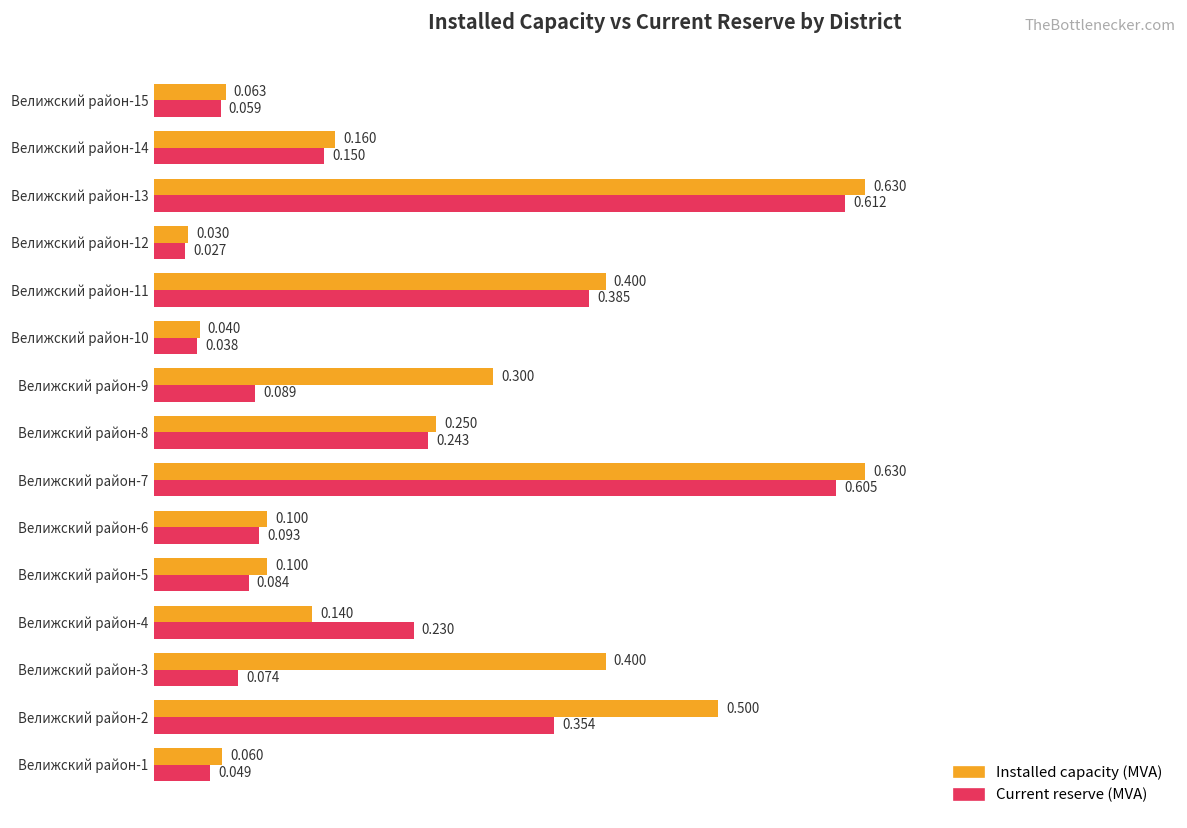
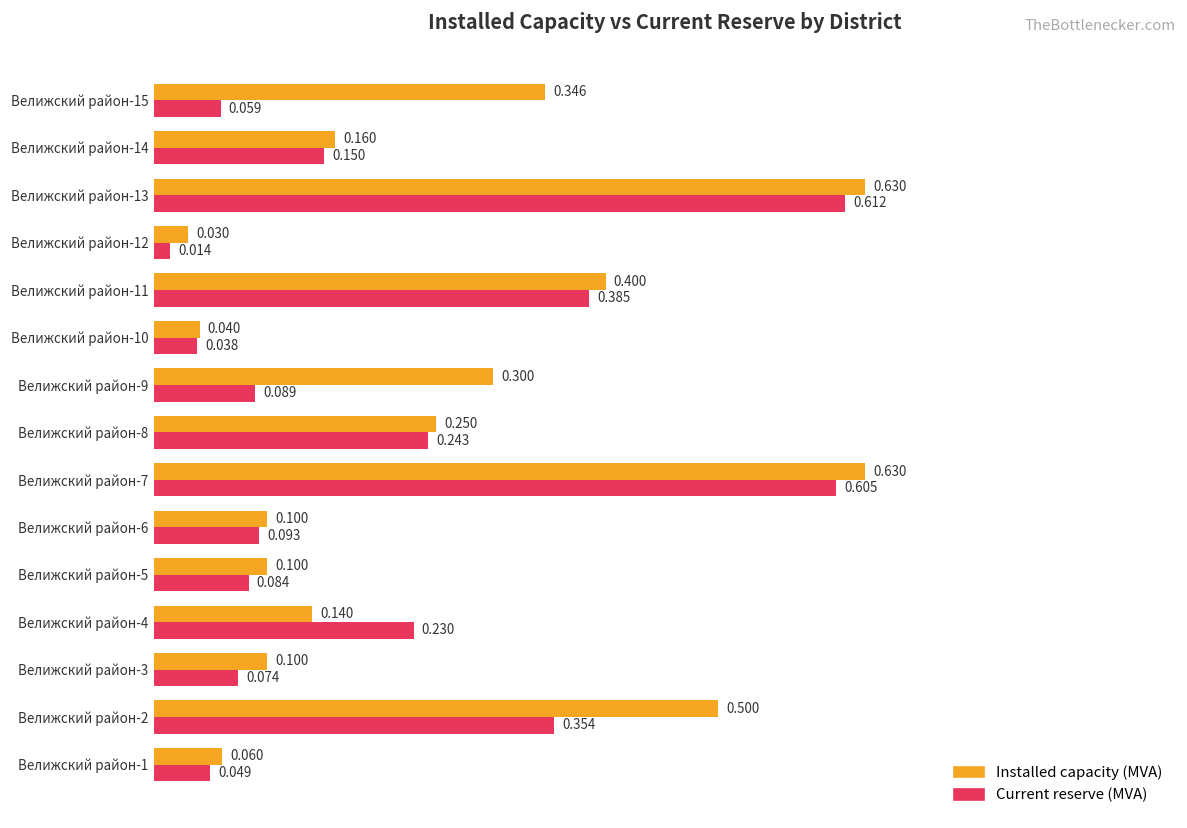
  {
    "Installed capacity (MVA)": {
-     "Велижский район-15": 0.063,
+     "Велижский район-15": 0.346,
      "Велижский район-14": 0.160,
      "Велижский район-13": 0.630,
      "Велижский район-12": 0.030,
      "Велижский район-11": 0.400,
      "Велижский район-10": 0.040,
      "Велижский район-9": 0.300,
      "Велижский район-8": 0.250,
      "Велижский район-7": 0.630,
      "Велижский район-6": 0.100,
      "Велижский район-5": 0.100,
      "Велижский район-4": 0.140,
-     "Велижский район-3": 0.400,
+     "Велижский район-3": 0.100,
      "Велижский район-2": 0.500,
      "Велижский район-1": 0.060
    },
    "Current reserve (MVA)": {
      "Велижский район-15": 0.059,
      "Велижский район-14": 0.150,
      "Велижский район-13": 0.612,
-     "Велижский район-12": 0.027,
+     "Велижский район-12": 0.014,
      "Велижский район-11": 0.385,
      "Велижский район-10": 0.038,
      "Велижский район-9": 0.089,
      "Велижский район-8": 0.243,
      "Велижский район-7": 0.605,
      "Велижский район-6": 0.093,
      "Велижский район-5": 0.084,
      "Велижский район-4": 0.230,
      "Велижский район-3": 0.074,
      "Велижский район-2": 0.354,
      "Велижский район-1": 0.049
    }
  }
